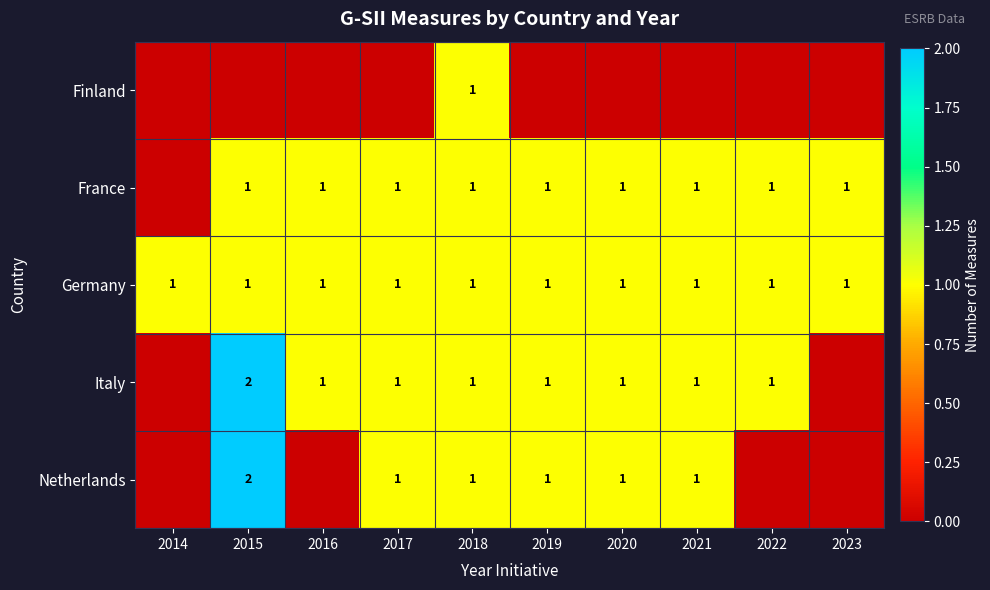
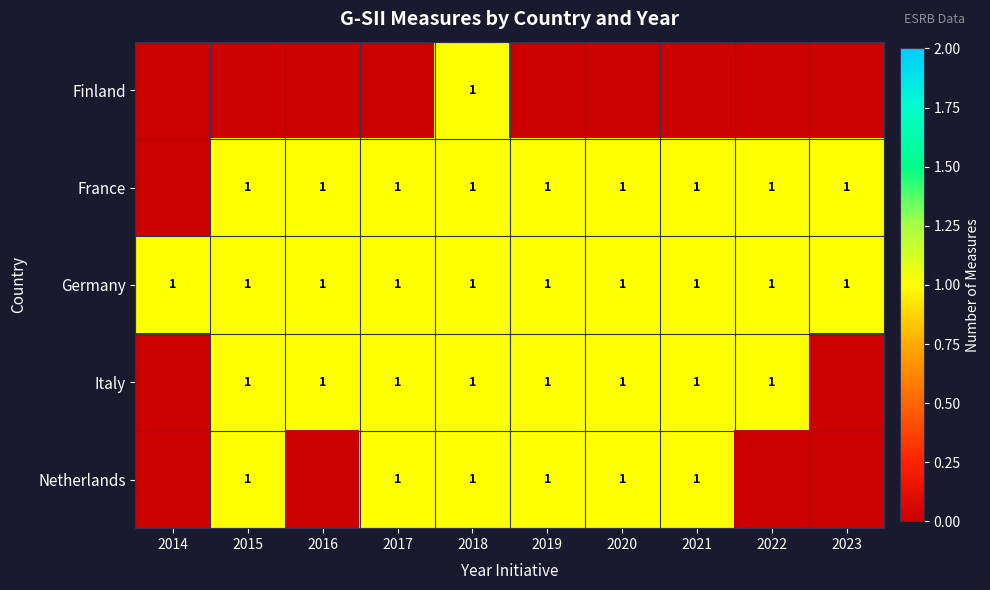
  {
    "Finland": {
      "2018": 1
    },
    "France": {
      "2015": 1,
      "2016": 1,
      "2017": 1,
      "2018": 1,
      "2019": 1,
      "2020": 1,
      "2021": 1,
      "2022": 1,
      "2023": 1
    },
    "Germany": {
      "2014": 1,
      "2015": 1,
      "2016": 1,
      "2017": 1,
      "2018": 1,
      "2019": 1,
      "2020": 1,
      "2021": 1,
      "2022": 1,
      "2023": 1
    },
    "Italy": {
-     "2015": 2,
+     "2015": 1,
      "2016": 1,
      "2017": 1,
      "2018": 1,
      "2019": 1,
      "2020": 1,
      "2021": 1,
      "2022": 1
    },
    "Netherlands": {
-     "2015": 2,
+     "2015": 1,
      "2017": 1,
      "2018": 1,
      "2019": 1,
      "2020": 1,
      "2021": 1
    }
  }
